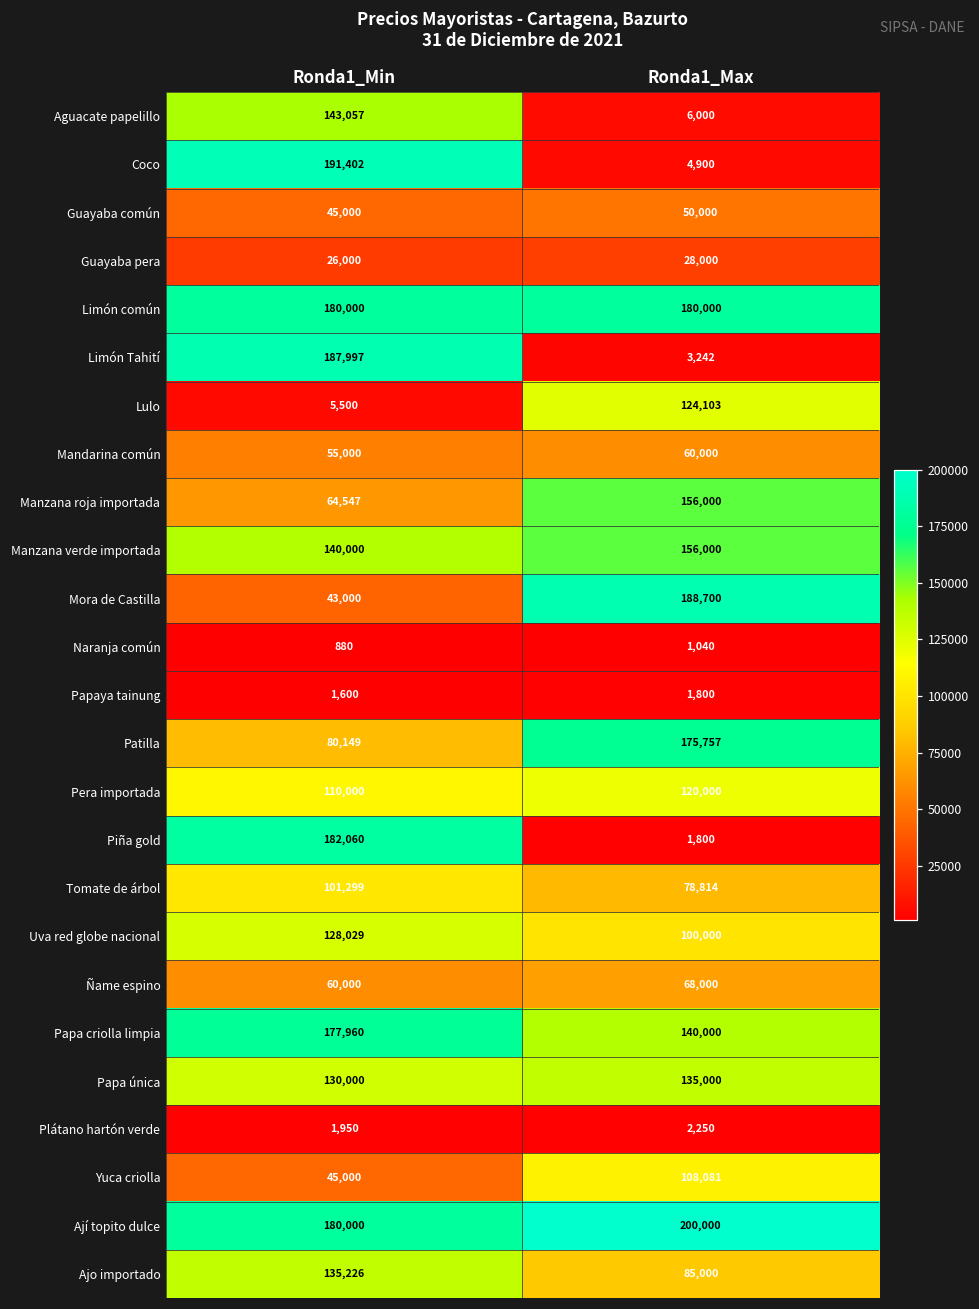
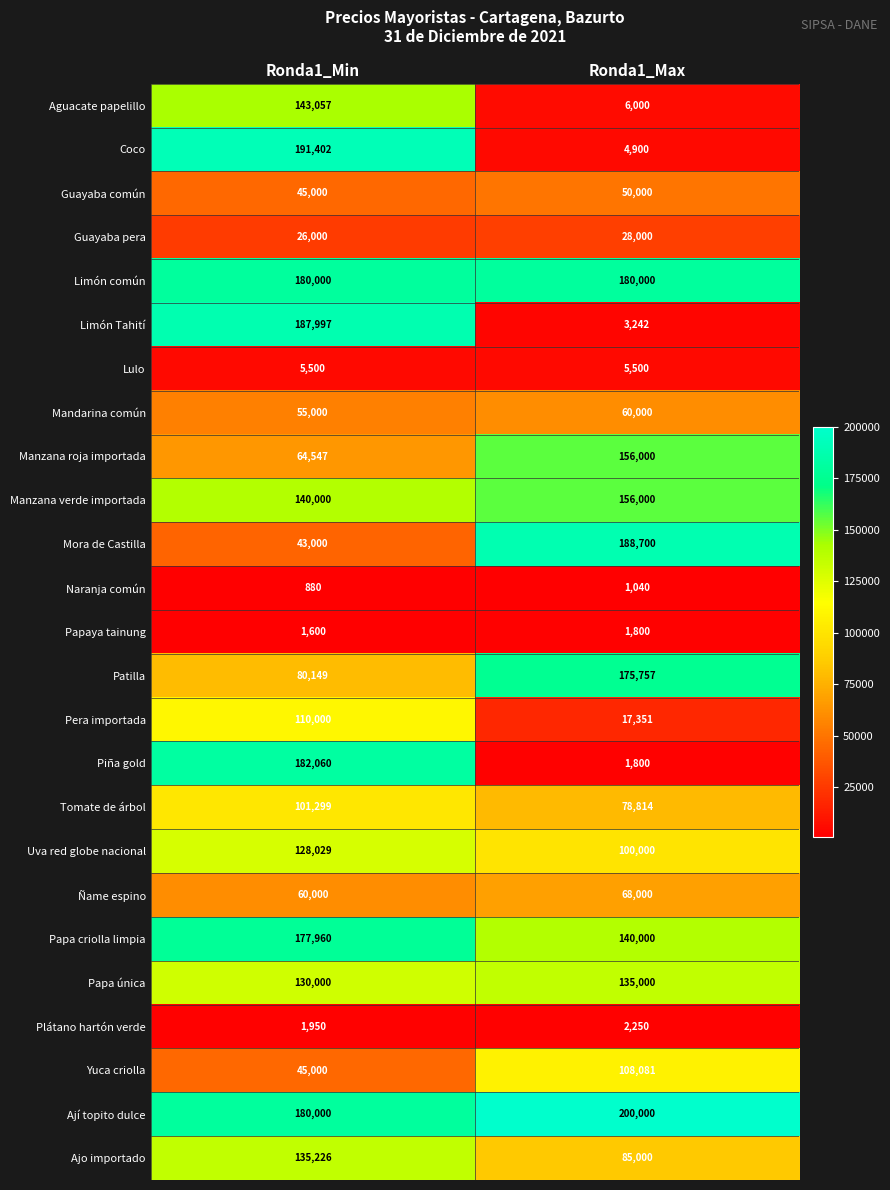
  {
    "Aguacate papelillo": {
      "Ronda1_Min": "143,057",
      "Ronda1_Max": "6,000"
    },
    "Coco": {
      "Ronda1_Min": "191,402",
      "Ronda1_Max": "4,900"
    },
    "Guayaba común": {
      "Ronda1_Min": "45,000",
      "Ronda1_Max": "50,000"
    },
    "Guayaba pera": {
      "Ronda1_Min": "26,000",
      "Ronda1_Max": "28,000"
    },
    "Limón común": {
      "Ronda1_Min": "180,000",
      "Ronda1_Max": "180,000"
    },
    "Limón Tahití": {
      "Ronda1_Min": "187,997",
      "Ronda1_Max": "3,242"
    },
    "Lulo": {
      "Ronda1_Min": "5,500",
-     "Ronda1_Max": "124,103"
+     "Ronda1_Max": "5,500"
    },
    "Mandarina común": {
      "Ronda1_Min": "55,000",
      "Ronda1_Max": "60,000"
    },
    "Manzana roja importada": {
      "Ronda1_Min": "64,547",
      "Ronda1_Max": "156,000"
    },
    "Manzana verde importada": {
      "Ronda1_Min": "140,000",
      "Ronda1_Max": "156,000"
    },
    "Mora de Castilla": {
      "Ronda1_Min": "43,000",
      "Ronda1_Max": "188,700"
    },
    "Naranja común": {
      "Ronda1_Min": "880",
      "Ronda1_Max": "1,040"
    },
    "Papaya tainung": {
      "Ronda1_Min": "1,600",
      "Ronda1_Max": "1,800"
    },
    "Patilla": {
      "Ronda1_Min": "80,149",
      "Ronda1_Max": "175,757"
    },
    "Pera importada": {
      "Ronda1_Min": "110,000",
-     "Ronda1_Max": "120,000"
+     "Ronda1_Max": "17,351"
    },
    "Piña gold": {
      "Ronda1_Min": "182,060",
      "Ronda1_Max": "1,800"
    },
    "Tomate de árbol": {
      "Ronda1_Min": "101,299",
      "Ronda1_Max": "78,814"
    },
    "Uva red globe nacional": {
      "Ronda1_Min": "128,029",
      "Ronda1_Max": "100,000"
    },
    "Ñame espino": {
      "Ronda1_Min": "60,000",
      "Ronda1_Max": "68,000"
    },
    "Papa criolla limpia": {
      "Ronda1_Min": "177,960",
      "Ronda1_Max": "140,000"
    },
    "Papa única": {
      "Ronda1_Min": "130,000",
      "Ronda1_Max": "135,000"
    },
    "Plátano hartón verde": {
      "Ronda1_Min": "1,950",
      "Ronda1_Max": "2,250"
    },
    "Yuca criolla": {
      "Ronda1_Min": "45,000",
      "Ronda1_Max": "108,081"
    },
    "Ají topito dulce": {
      "Ronda1_Min": "180,000",
      "Ronda1_Max": "200,000"
    },
    "Ajo importado": {
      "Ronda1_Min": "135,226",
      "Ronda1_Max": "85,000"
    }
  }
